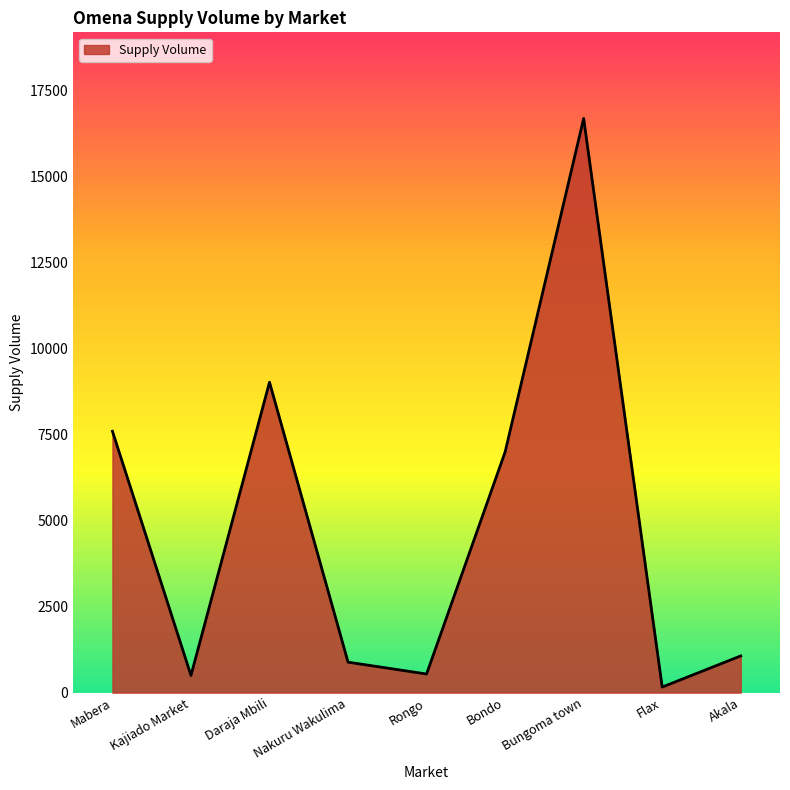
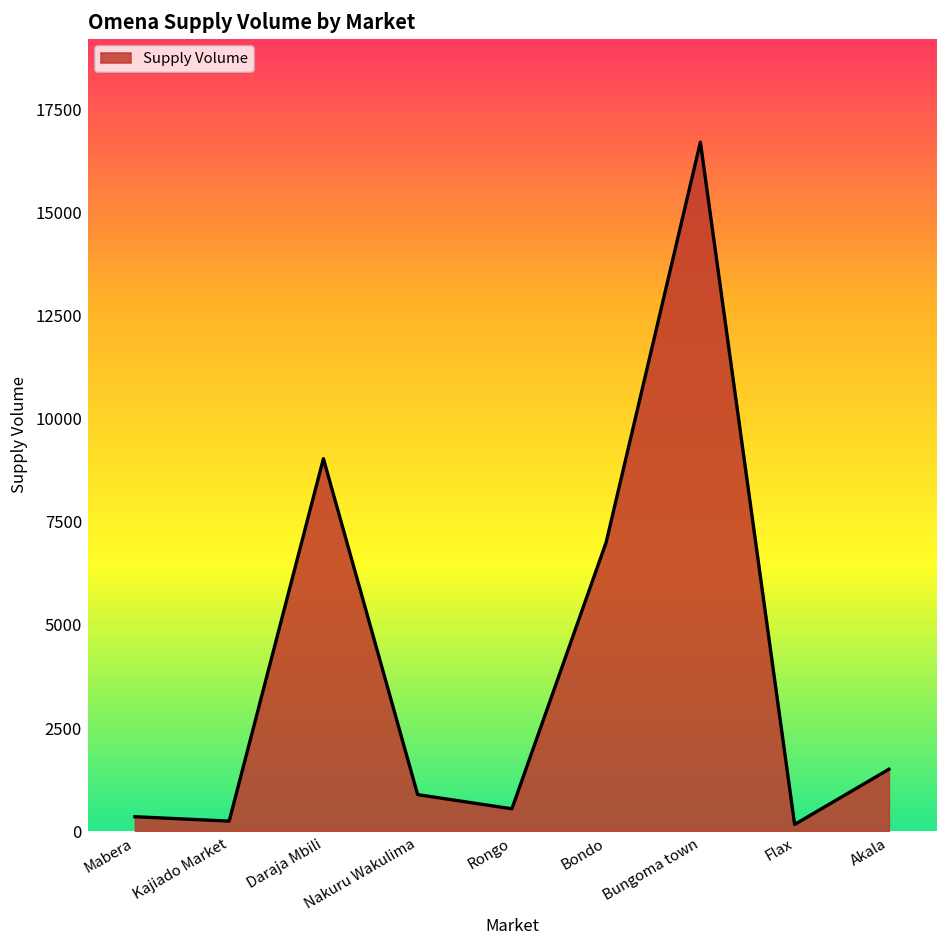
  {
-   "Mabera": 7600,
-   "Kajiado Market": 500,
+   "Mabera": 400,
+   "Kajiado Market": 200,
    "Daraja Mbili": 9000,
    "Nakuru Wakulima": 900,
    "Rongo": 500,
    "Bondo": 7000,
    "Bungoma town": 16700,
    "Flax": 200,
-   "Akala": 1100
+   "Akala": 1500
  }
